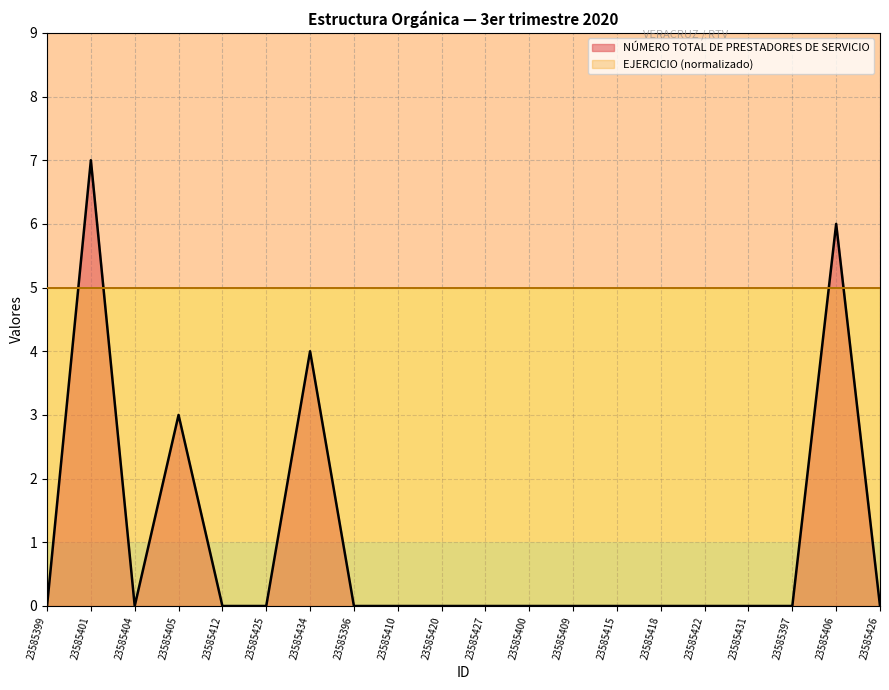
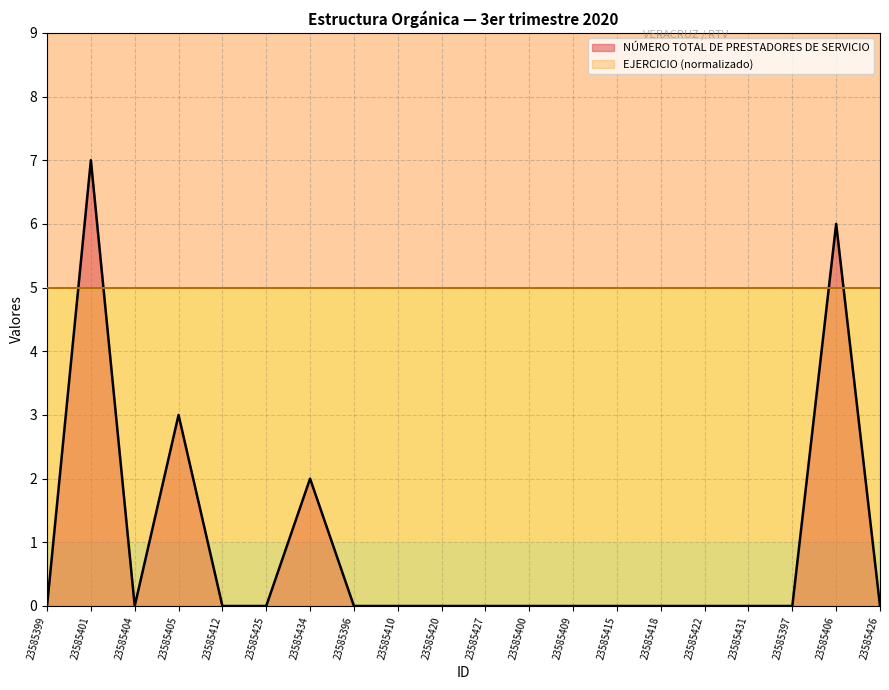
  {
    "NÚMERO TOTAL DE PRESTADORES DE SERVICIO": {
      "23585399": 0,
      "23585401": 7,
      "23585404": 0,
      "23585405": 3,
      "23585412": 0,
      "23585425": 0,
-     "23585434": 4,
+     "23585434": 2,
      "23585396": 0,
      "23585410": 0,
      "23585420": 0,
      "23585427": 0,
      "23585400": 0,
      "23585409": 0,
      "23585415": 0,
      "23585418": 0,
      "23585422": 0,
      "23585431": 0,
      "23585397": 0,
      "23585406": 6,
      "23585426": 0
    },
    "EJERCICIO (normalizado)": {
      "23585399": 5,
      "23585401": 5,
      "23585404": 5,
      "23585405": 5,
      "23585412": 5,
      "23585425": 5,
      "23585434": 5,
      "23585396": 5,
      "23585410": 5,
      "23585420": 5,
      "23585427": 5,
      "23585400": 5,
      "23585409": 5,
      "23585415": 5,
      "23585418": 5,
      "23585422": 5,
      "23585431": 5,
      "23585397": 5,
      "23585406": 5,
      "23585426": 5
    }
  }
